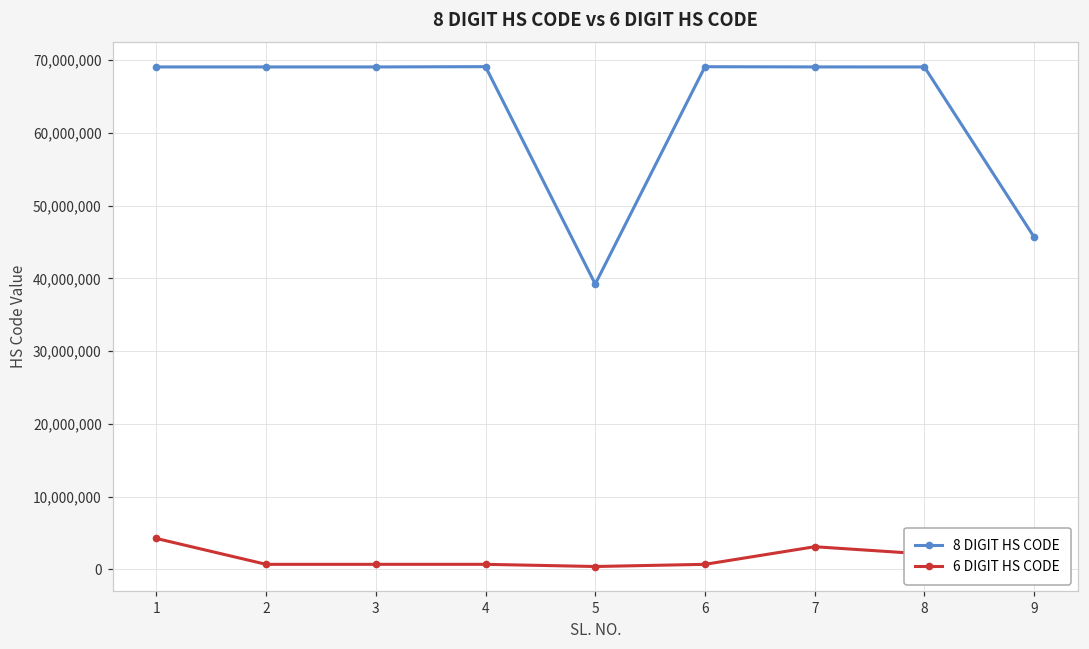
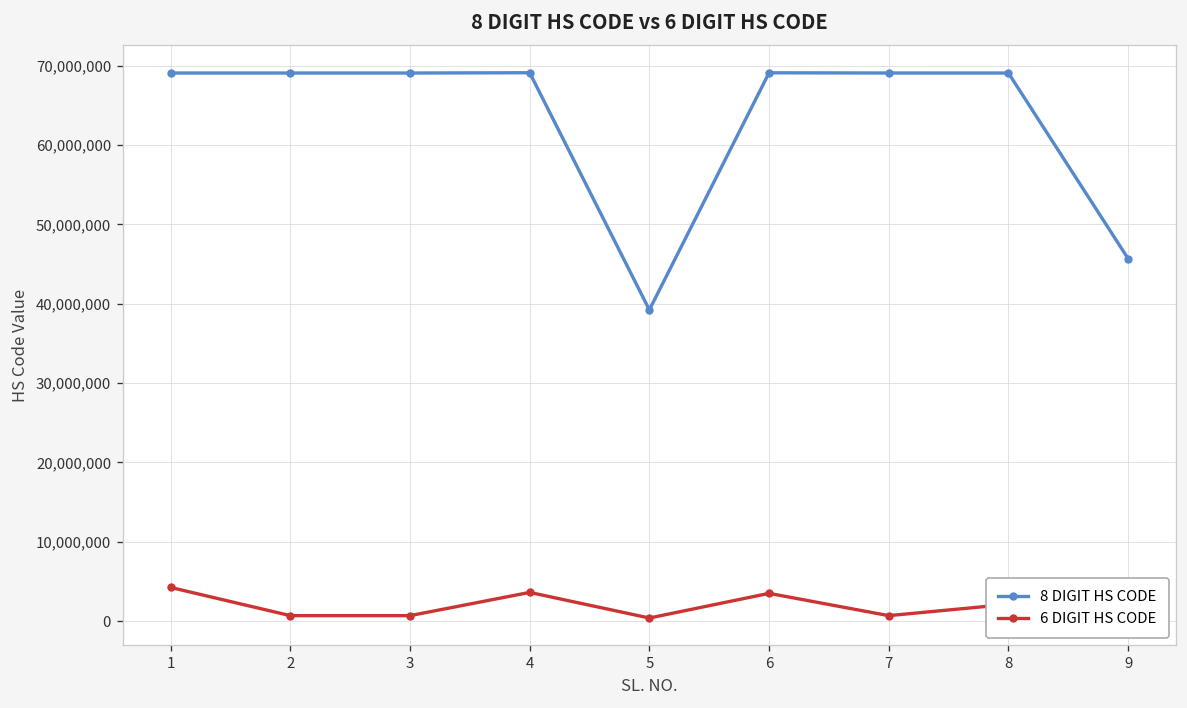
  {
    "8 DIGIT HS CODE": {
      "1": "69,000,000",
      "2": "69,000,000",
      "3": "69,000,000",
      "4": "69,000,000",
      "5": "39,000,000",
      "6": "69,000,000",
      "7": "69,000,000",
      "8": "69,000,000",
      "9": "46,000,000"
    },
    "6 DIGIT HS CODE": {
      "1": "4,000,000",
      "2": "1,000,000",
      "3": "1,000,000",
-     "4": "1,000,000",
+     "4": "4,000,000",
      "5": "0",
-     "6": "1,000,000",
-     "7": "3,000,000"
+     "6": "3,000,000",
+     "7": "1,000,000"
    }
  }
